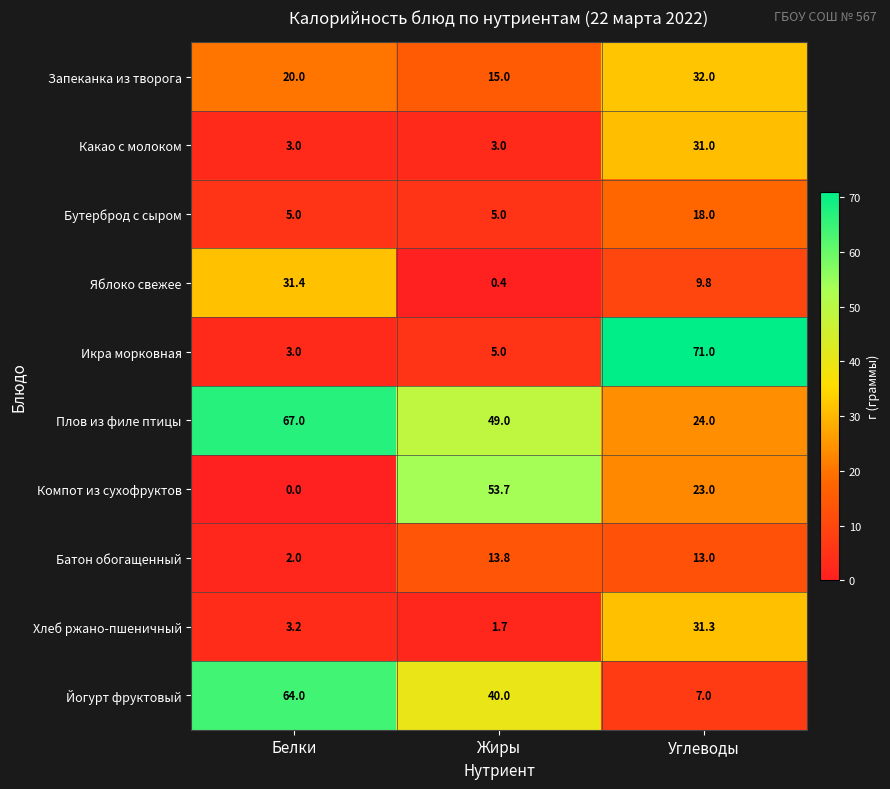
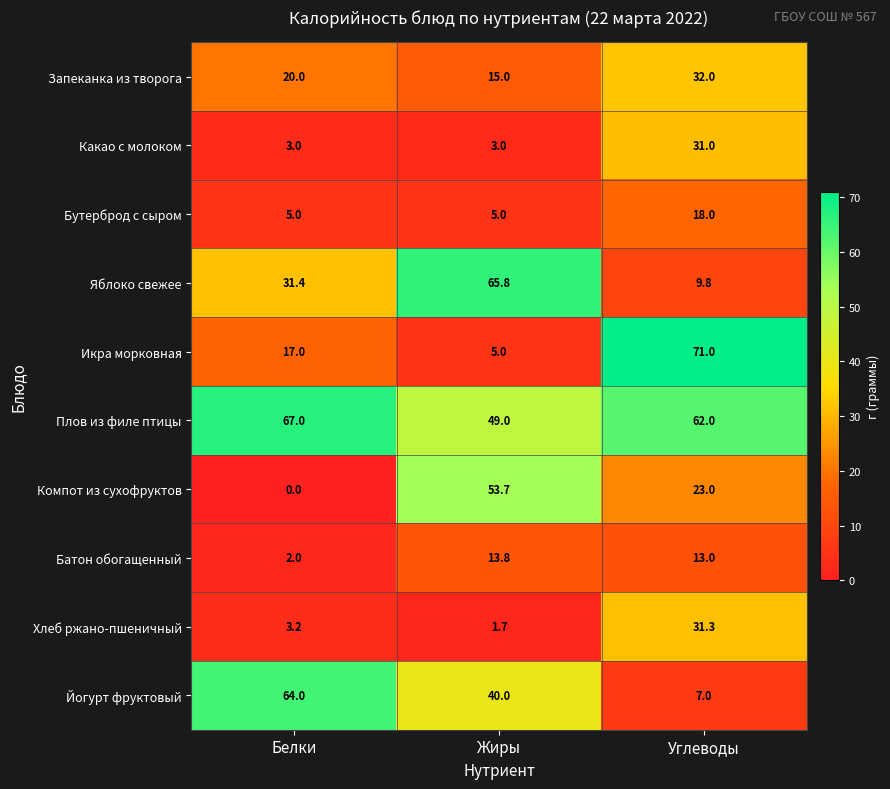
  {
    "Запеканка из творога": {
      "Белки": 20.0,
      "Жиры": 15.0,
      "Углеводы": 32.0
    },
    "Какао с молоком": {
      "Белки": 3.0,
      "Жиры": 3.0,
      "Углеводы": 31.0
    },
    "Бутерброд с сыром": {
      "Белки": 5.0,
      "Жиры": 5.0,
      "Углеводы": 18.0
    },
    "Яблоко свежее": {
      "Белки": 31.4,
-     "Жиры": 0.4,
+     "Жиры": 65.8,
      "Углеводы": 9.8
    },
    "Икра морковная": {
-     "Белки": 3.0,
+     "Белки": 17.0,
      "Жиры": 5.0,
      "Углеводы": 71.0
    },
    "Плов из филе птицы": {
      "Белки": 67.0,
      "Жиры": 49.0,
-     "Углеводы": 24.0
+     "Углеводы": 62.0
    },
    "Компот из сухофруктов": {
      "Белки": 0.0,
      "Жиры": 53.7,
      "Углеводы": 23.0
    },
    "Батон обогащенный": {
      "Белки": 2.0,
      "Жиры": 13.8,
      "Углеводы": 13.0
    },
    "Хлеб ржано-пшеничный": {
      "Белки": 3.2,
      "Жиры": 1.7,
      "Углеводы": 31.3
    },
    "Йогурт фруктовый": {
      "Белки": 64.0,
      "Жиры": 40.0,
      "Углеводы": 7.0
    }
  }
